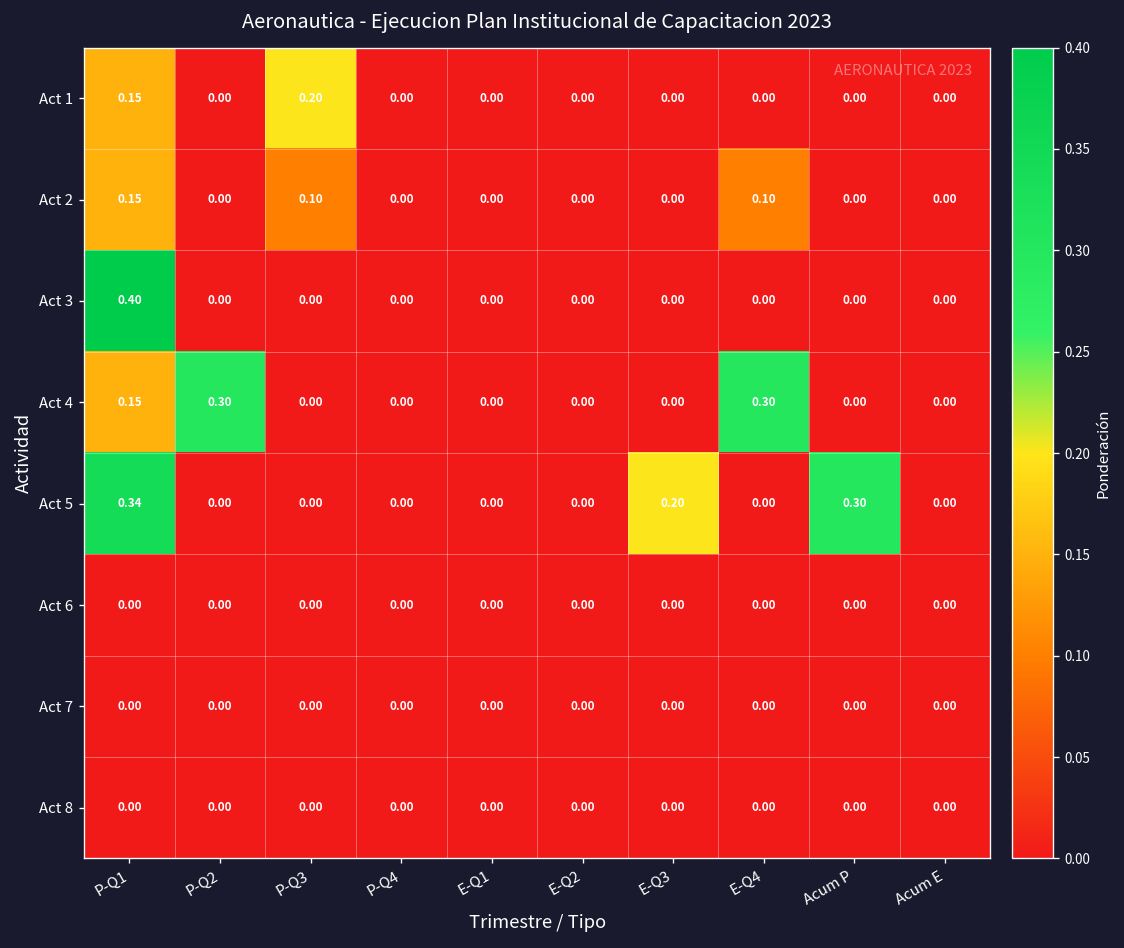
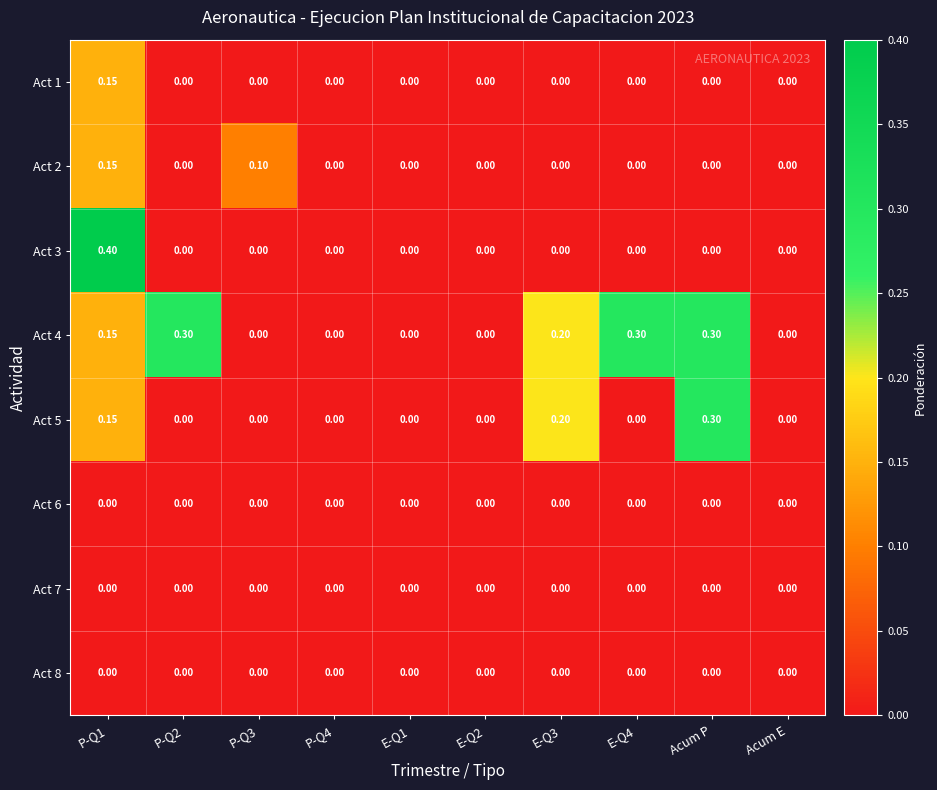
  {
    "Act 1": {
      "P-Q1": 0.15,
      "P-Q2": 0.00,
-     "P-Q3": 0.20,
+     "P-Q3": 0.00,
      "P-Q4": 0.00,
      "E-Q1": 0.00,
      "E-Q2": 0.00,
      "E-Q3": 0.00,
      "E-Q4": 0.00,
      "Acum P": 0.00
    },
    "Act 2": {
      "P-Q1": 0.15,
      "P-Q2": 0.00,
      "P-Q3": 0.10,
      "P-Q4": 0.00,
      "E-Q1": 0.00,
      "E-Q2": 0.00,
      "E-Q3": 0.00,
-     "E-Q4": 0.10,
+     "E-Q4": 0.00,
      "Acum P": 0.00,
      "Acum E": 0.00
    },
    "Act 3": {
      "P-Q1": 0.40,
      "P-Q2": 0.00,
      "P-Q3": 0.00,
      "P-Q4": 0.00,
      "E-Q1": 0.00,
      "E-Q2": 0.00,
      "E-Q3": 0.00,
      "E-Q4": 0.00,
      "Acum P": 0.00,
      "Acum E": 0.00
    },
    "Act 4": {
      "P-Q1": 0.15,
      "P-Q2": 0.30,
      "P-Q3": 0.00,
      "P-Q4": 0.00,
      "E-Q1": 0.00,
      "E-Q2": 0.00,
-     "E-Q3": 0.00,
+     "E-Q3": 0.20,
      "E-Q4": 0.30,
-     "Acum P": 0.00,
+     "Acum P": 0.30,
      "Acum E": 0.00
    },
    "Act 5": {
-     "P-Q1": 0.34,
+     "P-Q1": 0.15,
      "P-Q2": 0.00,
      "P-Q3": 0.00,
      "P-Q4": 0.00,
      "E-Q1": 0.00,
      "E-Q2": 0.00,
      "E-Q3": 0.20,
      "E-Q4": 0.00,
      "Acum P": 0.30,
      "Acum E": 0.00
    },
    "Act 6": {
      "P-Q1": 0.00,
      "P-Q2": 0.00,
      "P-Q3": 0.00,
      "P-Q4": 0.00,
      "E-Q1": 0.00,
      "E-Q2": 0.00,
      "E-Q3": 0.00,
      "E-Q4": 0.00,
      "Acum P": 0.00,
      "Acum E": 0.00
    },
    "Act 7": {
      "P-Q1": 0.00,
      "P-Q2": 0.00,
      "P-Q3": 0.00,
      "P-Q4": 0.00,
      "E-Q1": 0.00,
      "E-Q2": 0.00,
      "E-Q3": 0.00,
      "E-Q4": 0.00,
      "Acum P": 0.00,
      "Acum E": 0.00
    },
    "Act 8": {
      "P-Q1": 0.00,
      "P-Q2": 0.00,
      "P-Q3": 0.00,
      "P-Q4": 0.00,
      "E-Q1": 0.00,
      "E-Q2": 0.00,
      "E-Q3": 0.00,
      "E-Q4": 0.00,
      "Acum P": 0.00,
      "Acum E": 0.00
    }
  }
